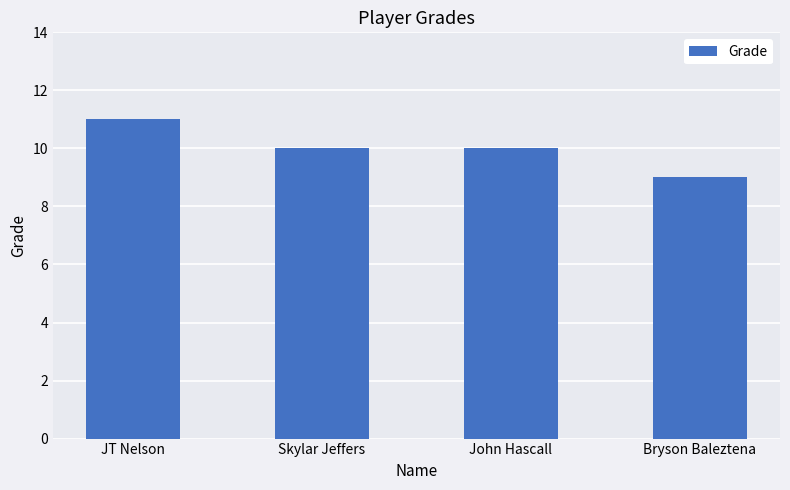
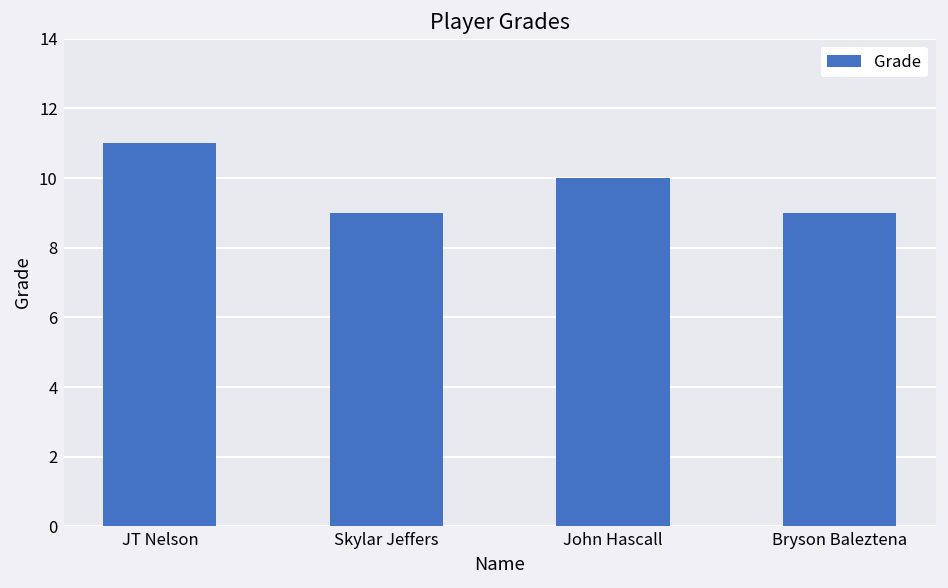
  {
    "JT Nelson": 11,
-   "Skylar Jeffers": 10,
+   "Skylar Jeffers": 9,
    "John Hascall": 10,
    "Bryson Baleztena": 9
  }
